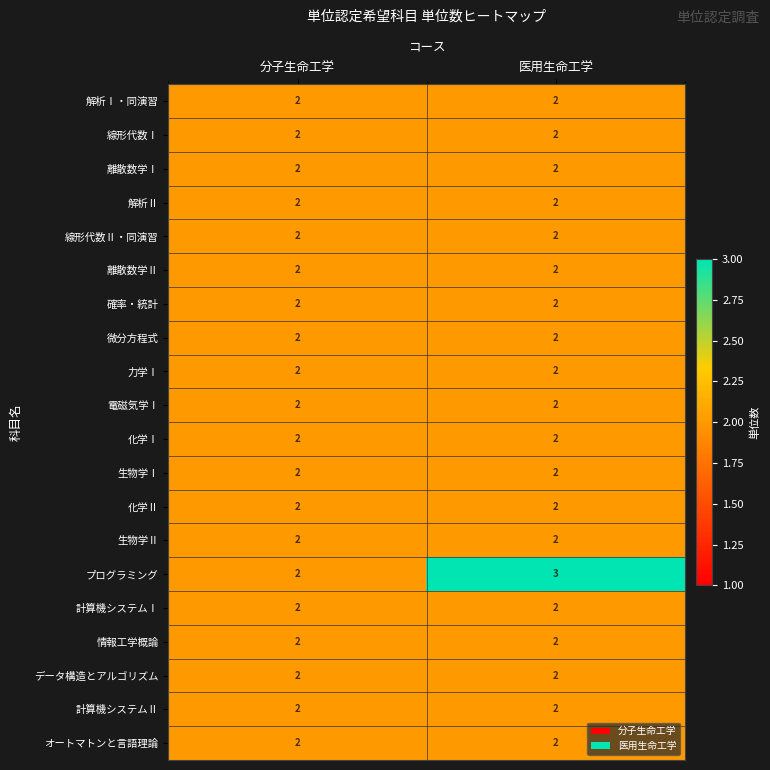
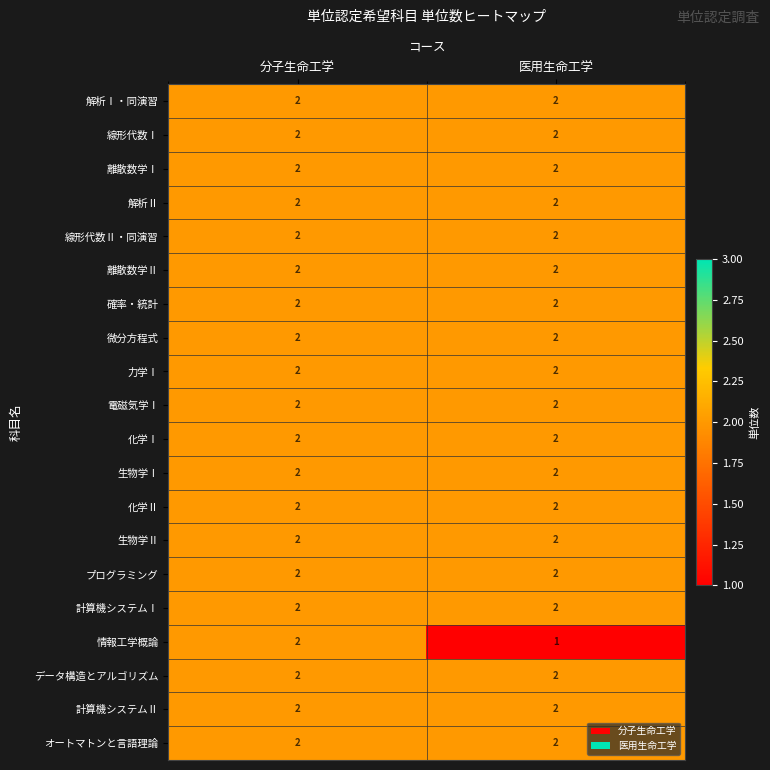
  {
    "解析Ⅰ・同演習": {
      "分子生命工学": 2,
      "医用生命工学": 2
    },
    "線形代数Ⅰ": {
      "分子生命工学": 2,
      "医用生命工学": 2
    },
    "離散数学Ⅰ": {
      "分子生命工学": 2,
      "医用生命工学": 2
    },
    "解析Ⅱ": {
      "分子生命工学": 2,
      "医用生命工学": 2
    },
    "線形代数Ⅱ・同演習": {
      "分子生命工学": 2,
      "医用生命工学": 2
    },
    "離散数学Ⅱ": {
      "分子生命工学": 2,
      "医用生命工学": 2
    },
    "確率・統計": {
      "分子生命工学": 2,
      "医用生命工学": 2
    },
    "微分方程式": {
      "分子生命工学": 2,
      "医用生命工学": 2
    },
    "力学Ⅰ": {
      "分子生命工学": 2,
      "医用生命工学": 2
    },
    "電磁気学Ⅰ": {
      "分子生命工学": 2,
      "医用生命工学": 2
    },
    "化学Ⅰ": {
      "分子生命工学": 2,
      "医用生命工学": 2
    },
    "生物学Ⅰ": {
      "分子生命工学": 2,
      "医用生命工学": 2
    },
    "化学Ⅱ": {
      "分子生命工学": 2,
      "医用生命工学": 2
    },
    "生物学Ⅱ": {
      "分子生命工学": 2,
      "医用生命工学": 2
    },
    "プログラミング": {
      "分子生命工学": 2,
-     "医用生命工学": 3
+     "医用生命工学": 2
    },
    "計算機システムⅠ": {
      "分子生命工学": 2,
      "医用生命工学": 2
    },
    "情報工学概論": {
      "分子生命工学": 2,
-     "医用生命工学": 2
+     "医用生命工学": 1
    },
    "データ構造とアルゴリズム": {
      "分子生命工学": 2,
      "医用生命工学": 2
    },
    "計算機システムⅡ": {
      "分子生命工学": 2,
      "医用生命工学": 2
    },
    "オートマトンと言語理論": {
      "分子生命工学": 2,
      "医用生命工学": 2
    }
  }
